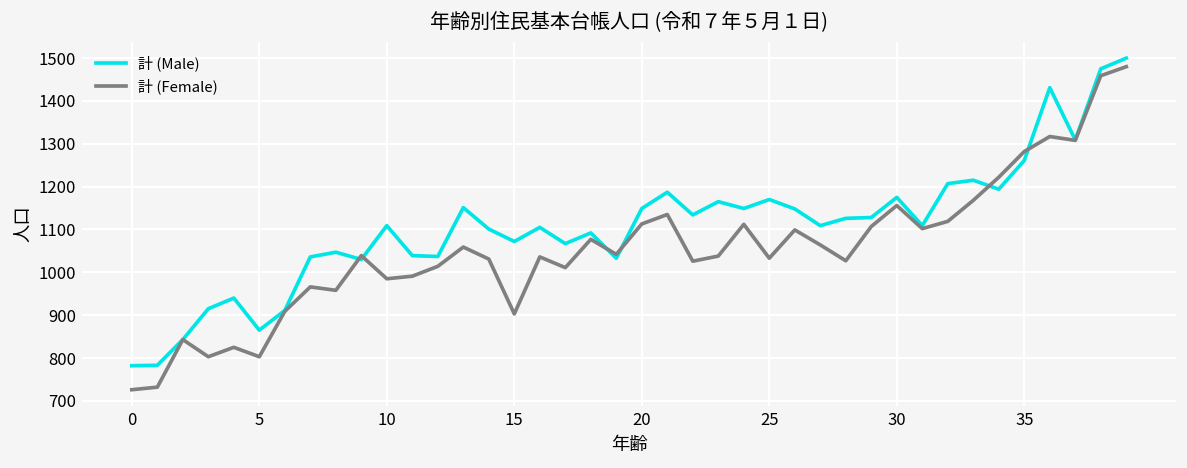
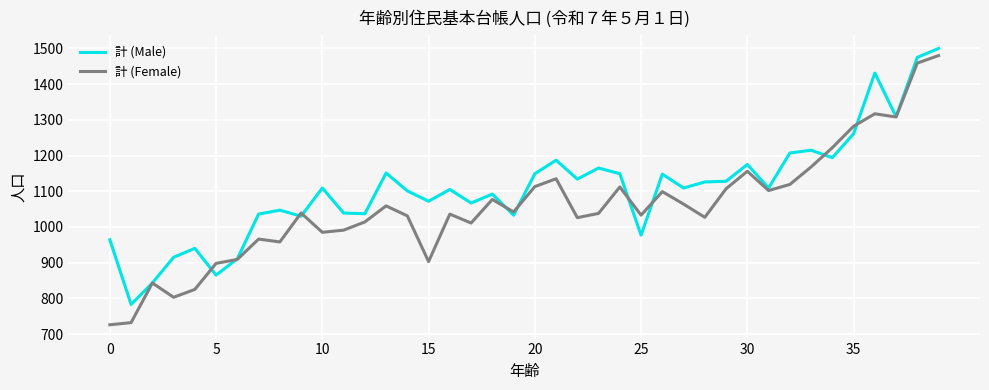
  {
    "計 (Male)": {
-     "0": 780,
+     "0": 960,
      "5": 870,
      "10": 1110,
      "15": 1070,
      "20": 1150,
-     "25": 1170,
+     "25": 980,
      "30": 1180,
      "35": 1260
    },
    "計 (Female)": {
      "0": 730,
-     "5": 800,
+     "5": 900,
      "10": 990,
      "15": 900,
      "20": 1110,
      "25": 1030,
      "30": 1160,
      "35": 1280
    }
  }
